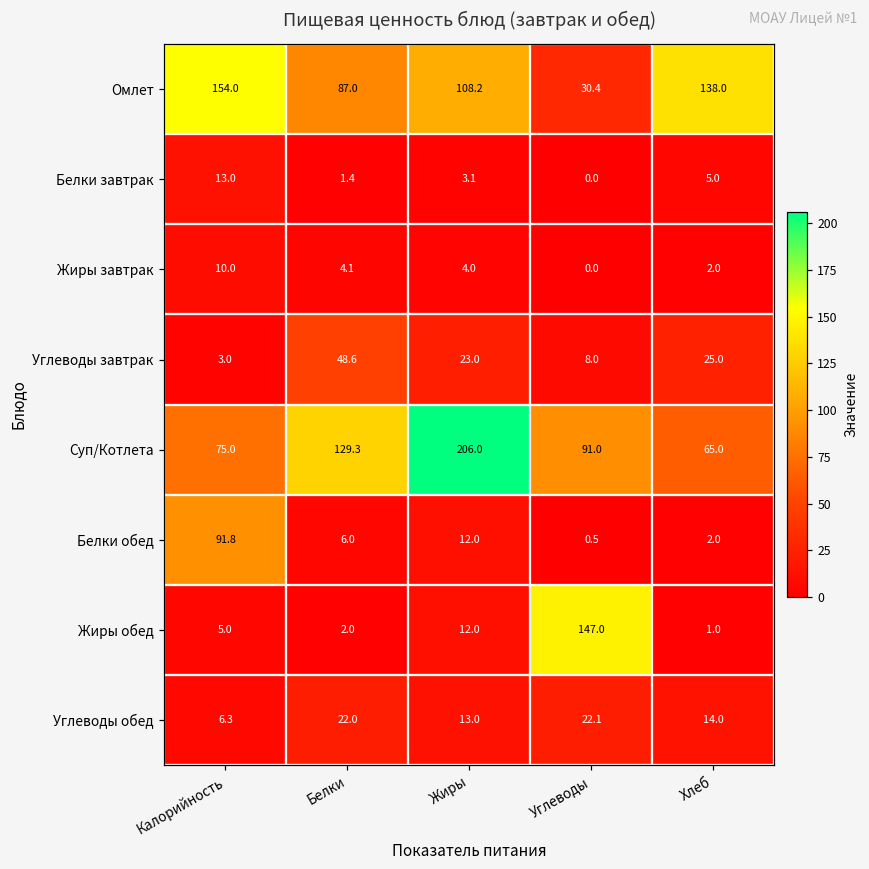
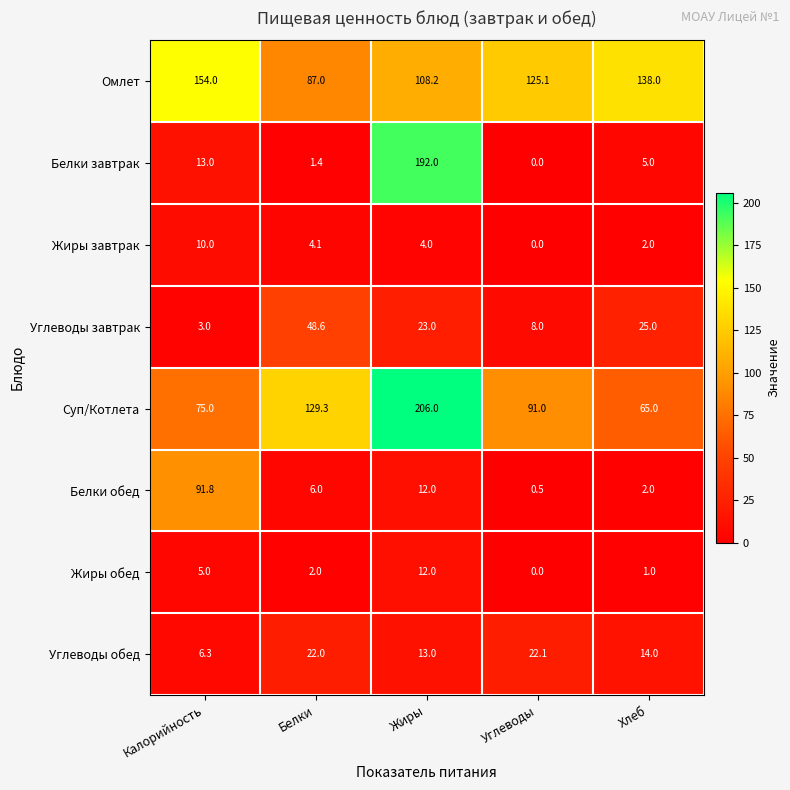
  {
    "Омлет": {
      "Калорийность": 154.0,
      "Белки": 87.0,
      "Жиры": 108.2,
-     "Углеводы": 30.4,
+     "Углеводы": 125.1,
      "Хлеб": 138.0
    },
    "Белки завтрак": {
      "Калорийность": 13.0,
      "Белки": 1.4,
-     "Жиры": 3.1,
+     "Жиры": 192.0,
      "Углеводы": 0.0,
      "Хлеб": 5.0
    },
    "Жиры завтрак": {
      "Калорийность": 10.0,
      "Белки": 4.1,
      "Жиры": 4.0,
      "Углеводы": 0.0,
      "Хлеб": 2.0
    },
    "Углеводы завтрак": {
      "Калорийность": 3.0,
      "Белки": 48.6,
      "Жиры": 23.0,
      "Углеводы": 8.0,
      "Хлеб": 25.0
    },
    "Суп/Котлета": {
      "Калорийность": 75.0,
      "Белки": 129.3,
      "Жиры": 206.0,
      "Углеводы": 91.0,
      "Хлеб": 65.0
    },
    "Белки обед": {
      "Калорийность": 91.8,
      "Белки": 6.0,
      "Жиры": 12.0,
      "Углеводы": 0.5,
      "Хлеб": 2.0
    },
    "Жиры обед": {
      "Калорийность": 5.0,
      "Белки": 2.0,
      "Жиры": 12.0,
-     "Углеводы": 147.0,
+     "Углеводы": 0.0,
      "Хлеб": 1.0
    },
    "Углеводы обед": {
      "Калорийность": 6.3,
      "Белки": 22.0,
      "Жиры": 13.0,
      "Углеводы": 22.1,
      "Хлеб": 14.0
    }
  }
